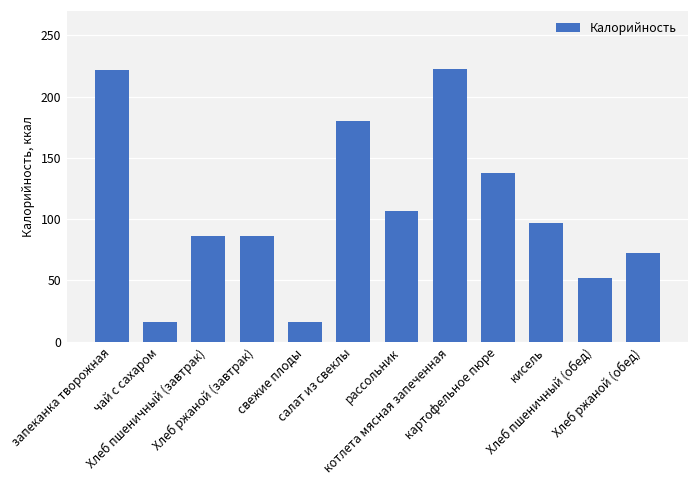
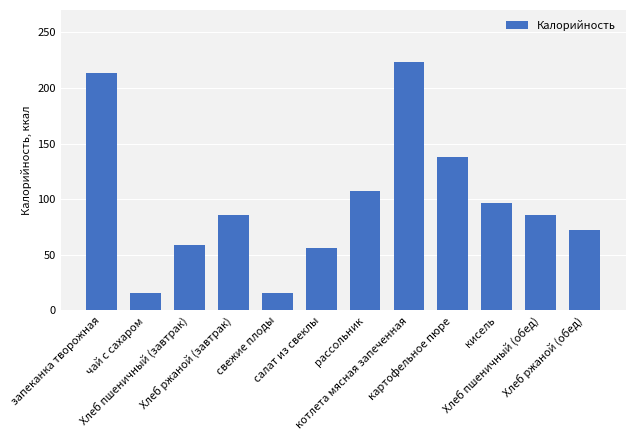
  {
-   "запеканка творожная": 222,
+   "запеканка творожная": 213,
    "чай с сахаром": 16,
-   "Хлеб пшеничный (завтрак)": 86,
+   "Хлеб пшеничный (завтрак)": 59,
    "Хлеб ржаной (завтрак)": 86,
    "свежие плоды": 16,
-   "салат из свеклы": 180,
+   "салат из свеклы": 56,
    "рассольник": 107,
    "котлета мясная запеченная": 223,
    "картофельное пюре": 138,
    "кисель": 97,
-   "Хлеб пшеничный (обед)": 52,
+   "Хлеб пшеничный (обед)": 86,
    "Хлеб ржаной (обед)": 72
  }
